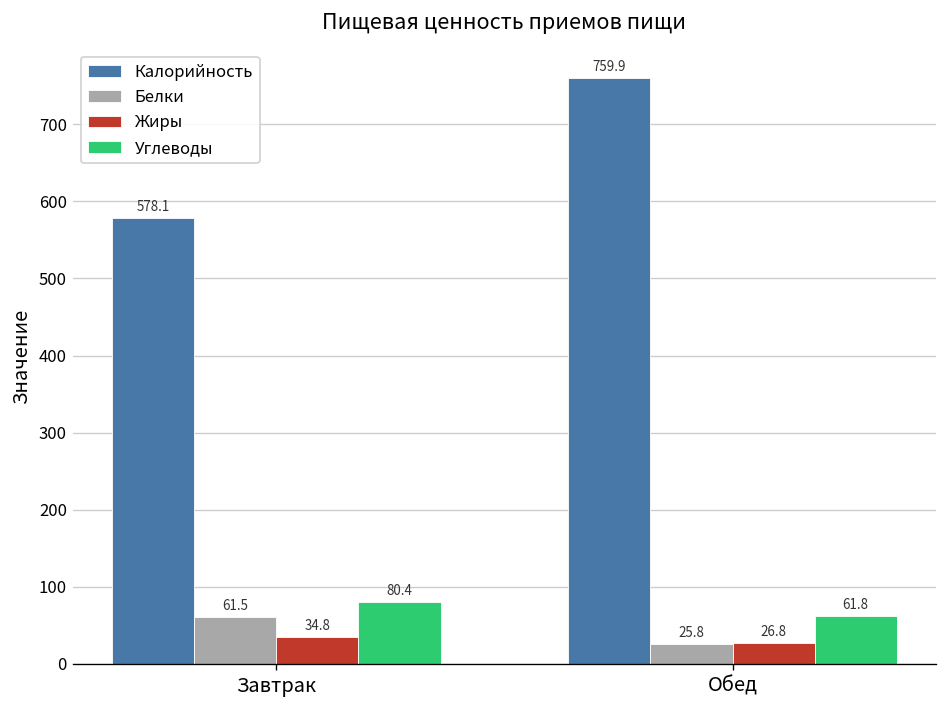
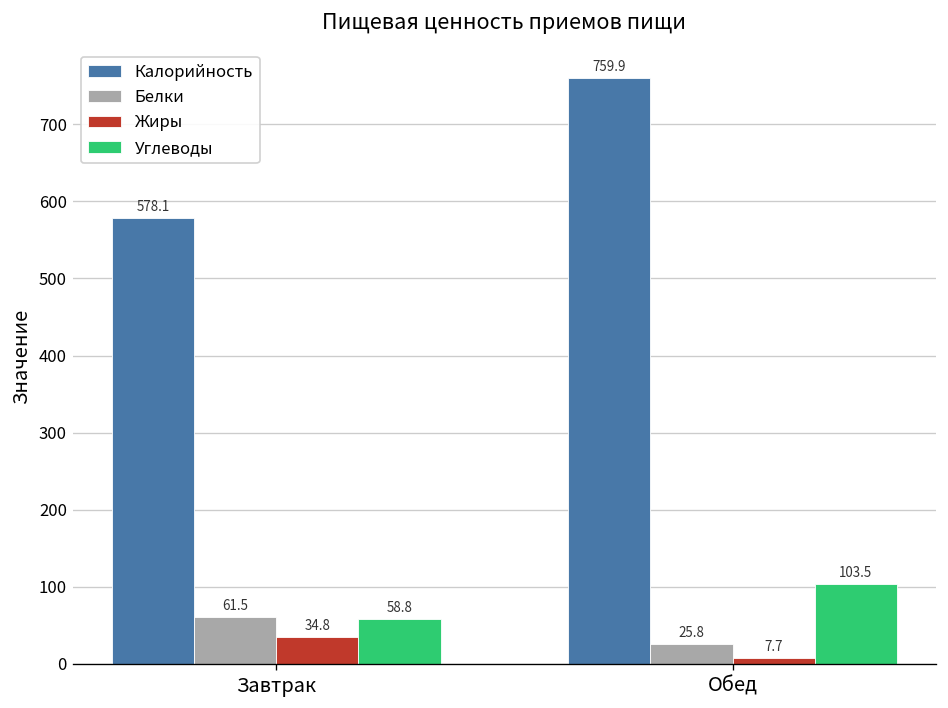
  {
    "Калорийность": {
      "Завтрак": 578.1,
      "Обед": 759.9
    },
    "Белки": {
      "Завтрак": 61.5,
      "Обед": 25.8
    },
    "Жиры": {
      "Завтрак": 34.8,
-     "Обед": 26.8
+     "Обед": 7.7
    },
    "Углеводы": {
-     "Завтрак": 80.4,
-     "Обед": 61.8
+     "Завтрак": 58.8,
+     "Обед": 103.5
    }
  }
